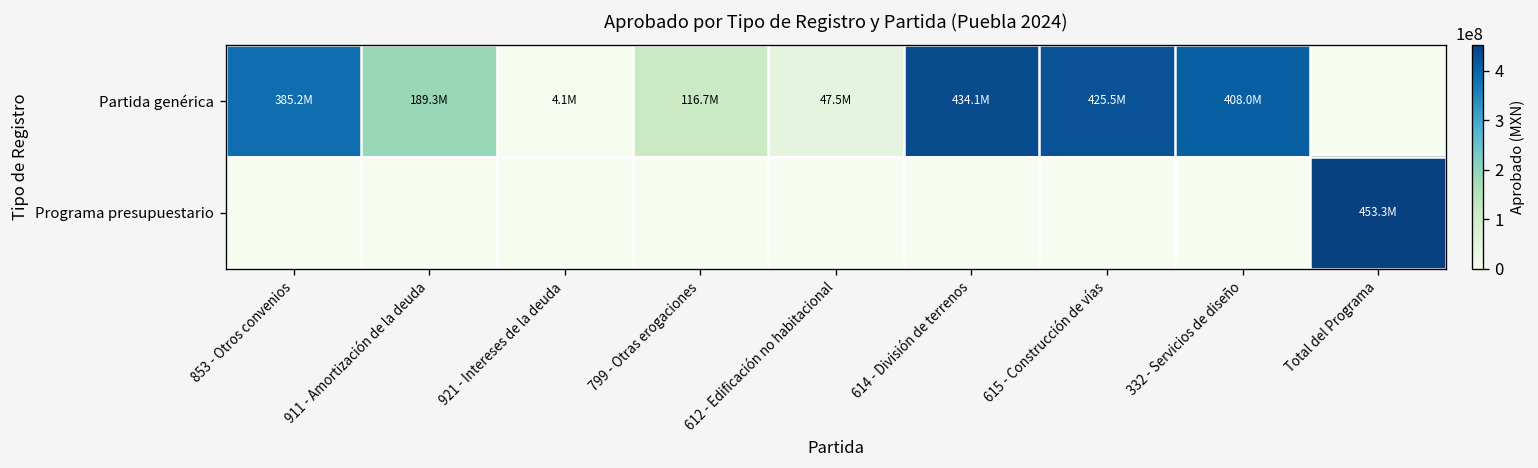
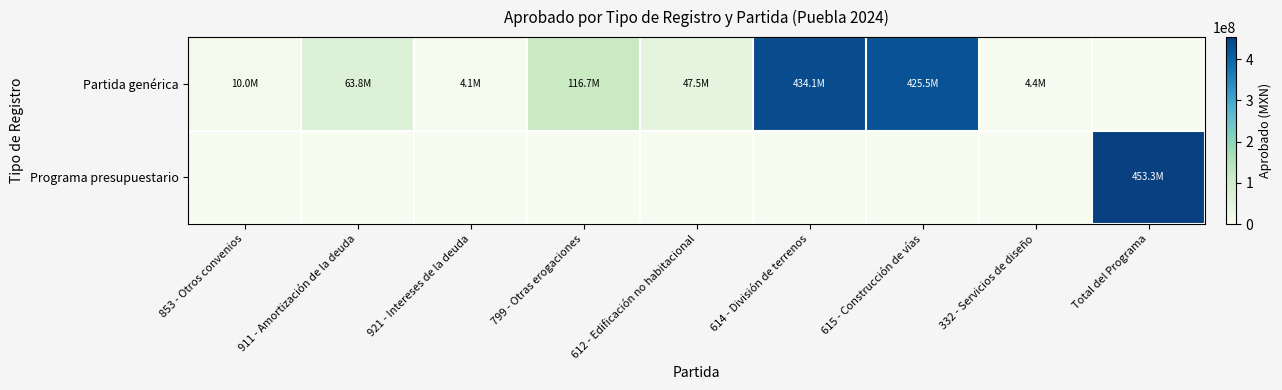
  {
    "Partida genérica": {
-     "853 - Otros convenios": "385.2M",
-     "911 - Amortización de la deuda": "189.3M",
+     "853 - Otros convenios": "10.0M",
+     "911 - Amortización de la deuda": "63.8M",
      "921 - Intereses de la deuda": "4.1M",
      "799 - Otras erogaciones": "116.7M",
      "612 - Edificación no habitacional": "47.5M",
      "614 - División de terrenos": "434.1M",
      "615 - Construcción de vías": "425.5M",
-     "332 - Servicios de diseño": "408.0M"
+     "332 - Servicios de diseño": "4.4M"
    },
    "Programa presupuestario": {
      "Total del Programa": "453.3M"
    }
  }
